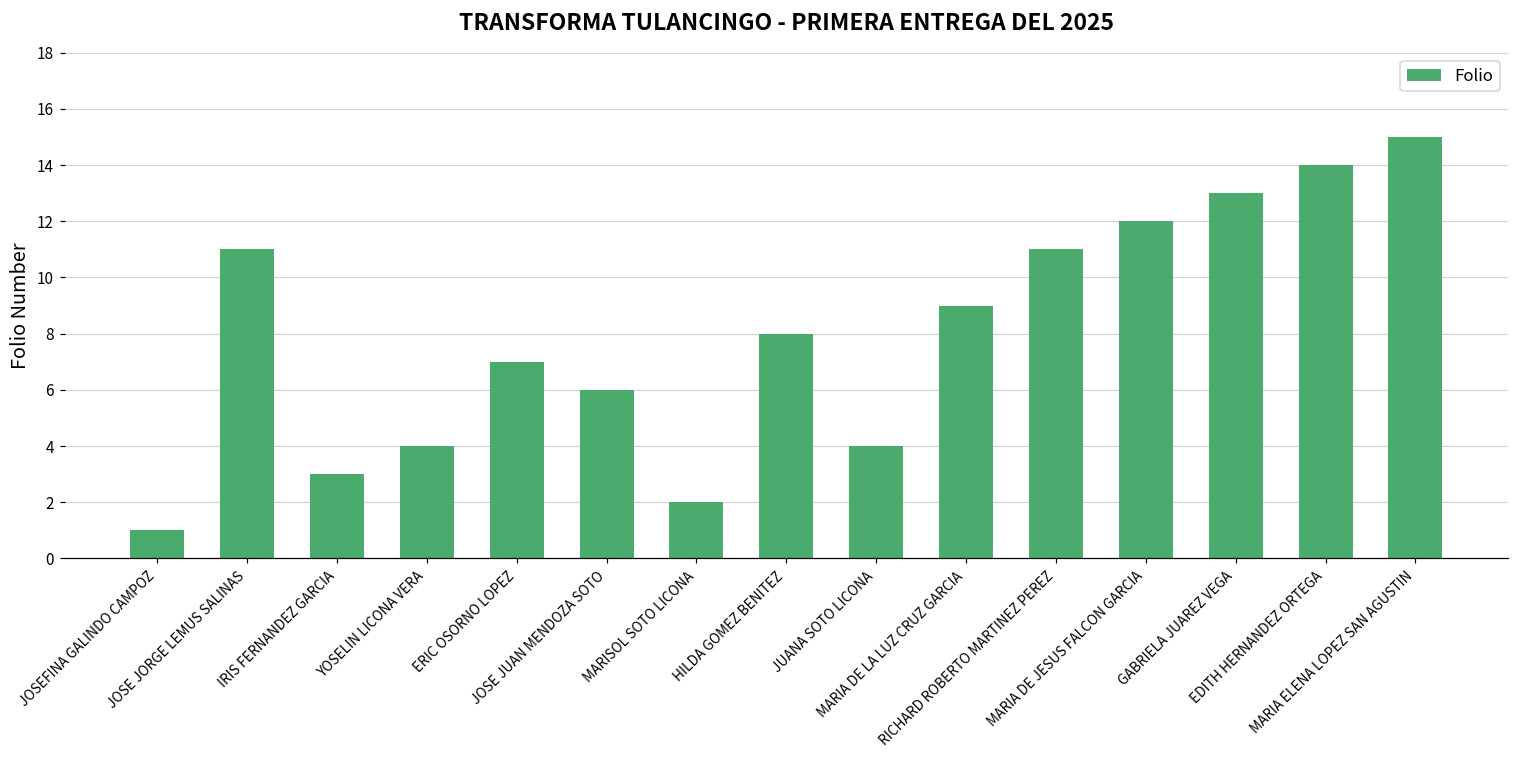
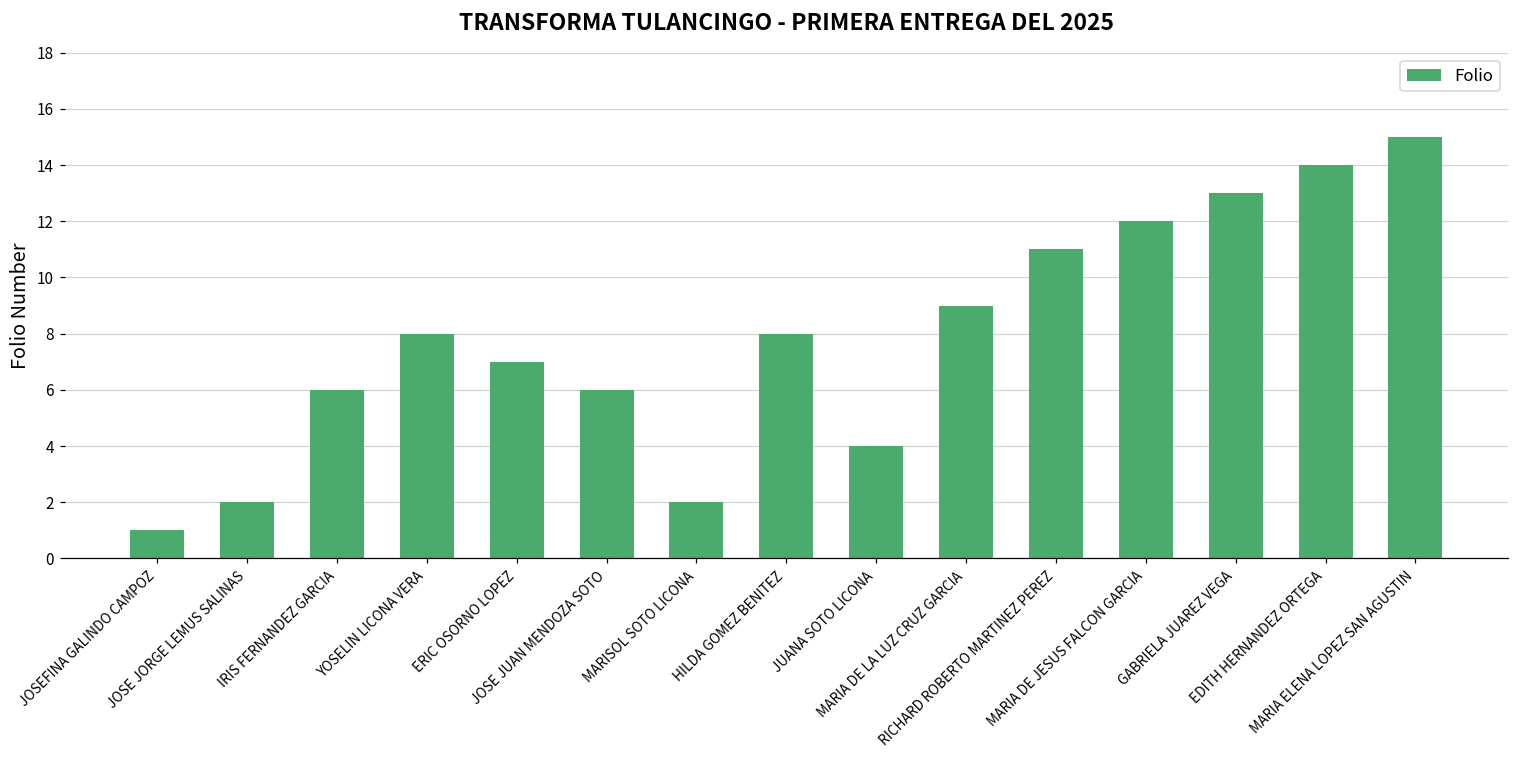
  {
    "JOSEFINA GALINDO CAMPOZ": 1,
-   "JOSE JORGE LEMUS SALINAS": 11,
-   "IRIS FERNANDEZ GARCIA": 3,
-   "YOSELIN LICONA VERA": 4,
+   "JOSE JORGE LEMUS SALINAS": 2,
+   "IRIS FERNANDEZ GARCIA": 6,
+   "YOSELIN LICONA VERA": 8,
    "ERIC OSORNO LOPEZ": 7,
    "JOSE JUAN MENDOZA SOTO": 6,
    "MARISOL SOTO LICONA": 2,
    "HILDA GOMEZ BENITEZ": 8,
    "JUANA SOTO LICONA": 4,
    "MARIA DE LA LUZ CRUZ GARCIA": 9,
    "RICHARD ROBERTO MARTINEZ PEREZ": 11,
    "MARIA DE JESUS FALCON GARCIA": 12,
    "GABRIELA JUAREZ VEGA": 13,
    "EDITH HERNANDEZ ORTEGA": 14,
    "MARIA ELENA LOPEZ SAN AGUSTIN": 15
  }
